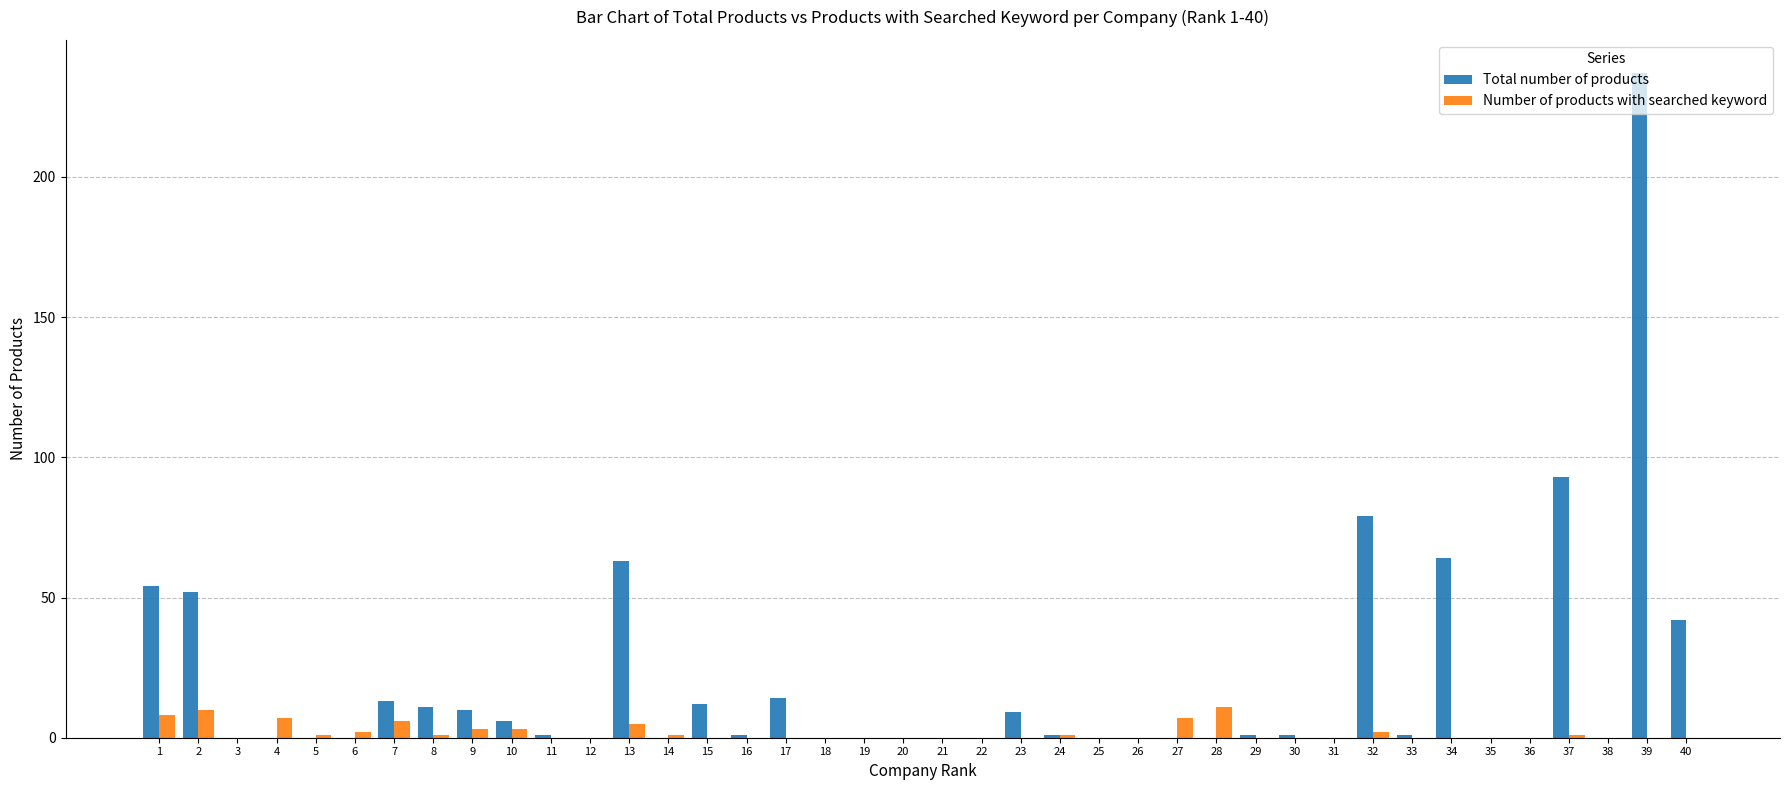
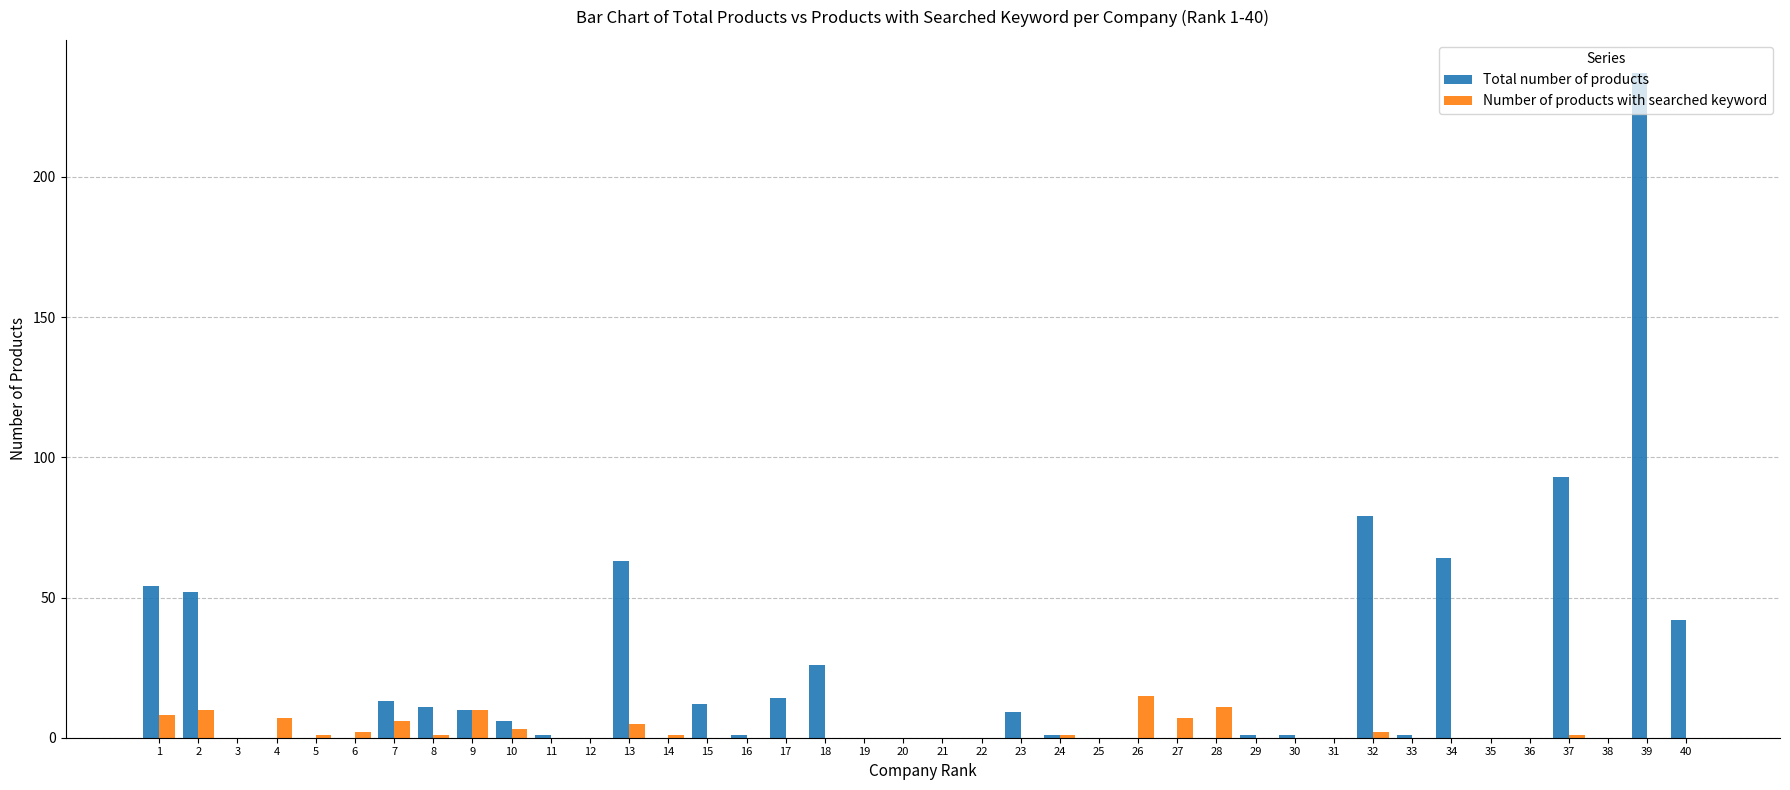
  {
    "Total number of products": {
      "1": 54,
      "2": 52,
      "3": 0,
      "4": 0,
      "5": 0,
      "6": 0,
      "7": 13,
      "8": 11,
      "9": 10,
      "10": 6,
      "11": 1,
      "12": 0,
      "13": 63,
      "14": 0,
      "15": 12,
      "16": 1,
      "17": 14,
-     "18": 0,
+     "18": 26,
      "19": 0,
      "20": 0,
      "21": 0,
      "22": 0,
      "23": 9,
      "24": 1,
      "25": 0,
      "26": 0,
      "27": 0,
      "28": 0,
      "29": 1,
      "30": 1,
      "31": 0,
      "32": 79,
      "33": 1,
      "34": 64,
      "35": 0,
      "36": 0,
      "37": 93,
      "38": 0,
      "40": 42
    },
    "Number of products with searched keyword": {
      "1": 8,
      "2": 10,
      "3": 0,
      "4": 7,
      "5": 1,
      "6": 2,
      "7": 6,
      "8": 1,
-     "9": 3,
+     "9": 10,
      "10": 3,
      "11": 0,
      "12": 0,
      "13": 5,
      "14": 1,
      "15": 0,
      "16": 0,
      "17": 0,
      "18": 0,
      "19": 0,
      "20": 0,
      "21": 0,
      "22": 0,
      "23": 0,
      "24": 1,
      "25": 0,
-     "26": 0,
+     "26": 15,
      "27": 7,
      "28": 11,
      "29": 0,
      "30": 0,
      "31": 0,
      "32": 2,
      "33": 0,
      "34": 0,
      "35": 0,
      "36": 0,
      "37": 1,
      "38": 0,
      "39": 0,
      "40": 0
    }
  }
